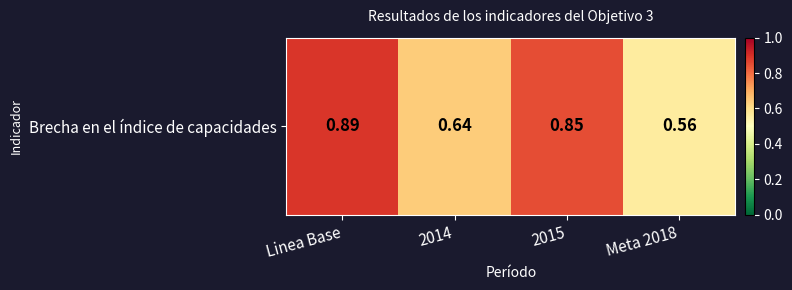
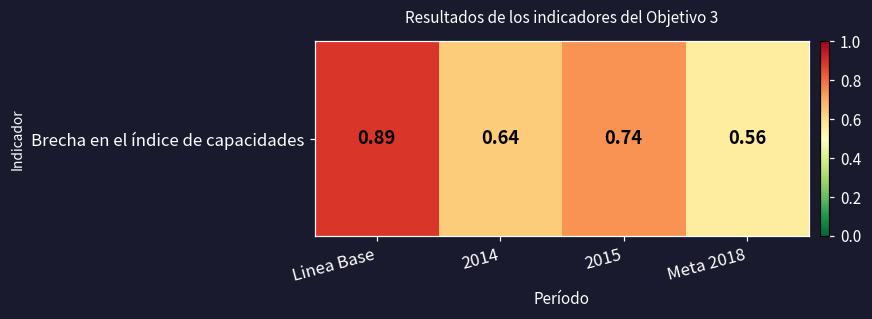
  {
    "Brecha en el índice de capacidades": {
      "Linea Base": 0.89,
      "2014": 0.64,
-     "2015": 0.85,
+     "2015": 0.74,
      "Meta 2018": 0.56
    }
  }
